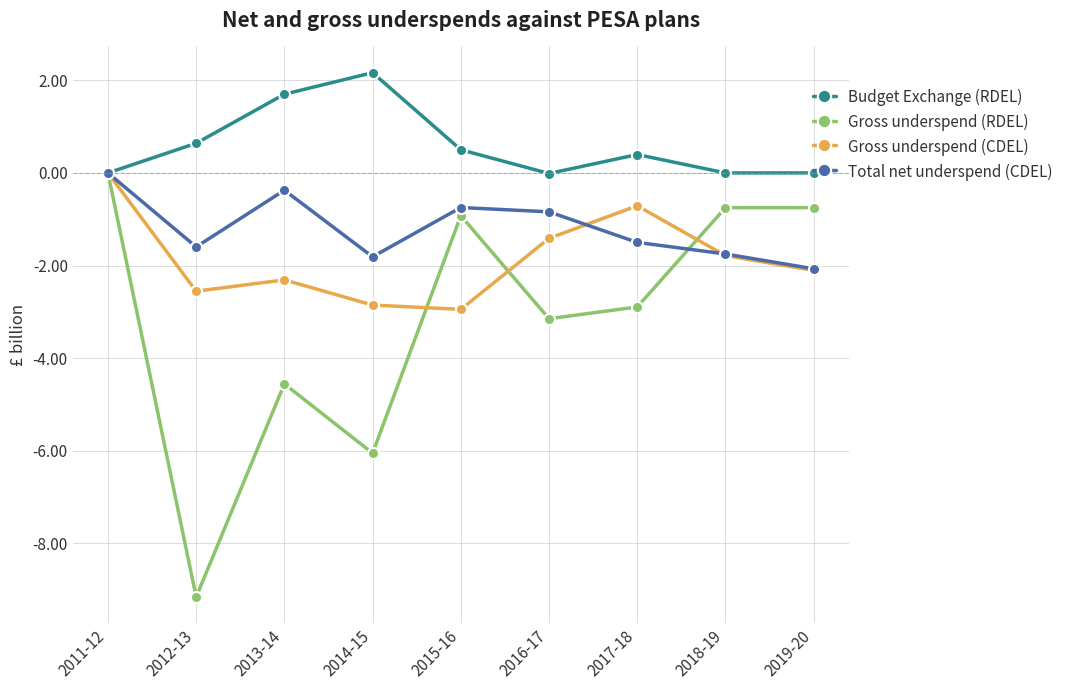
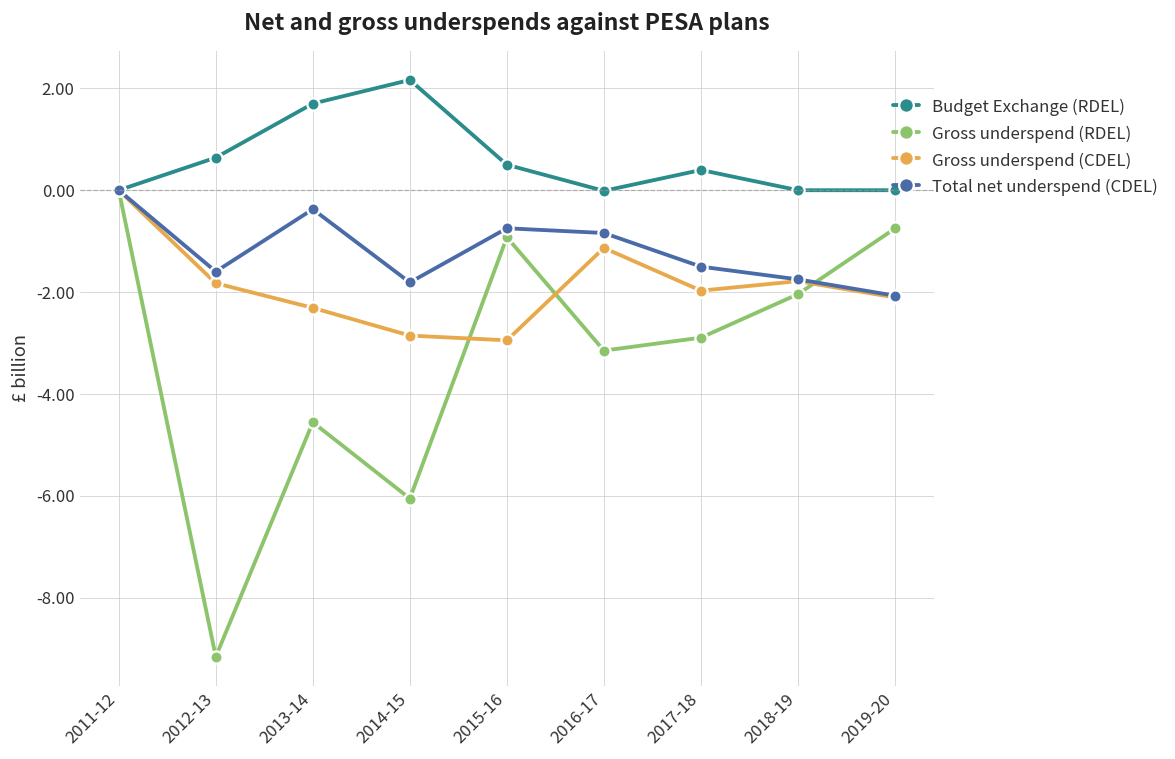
  {
    "Gross underspend (RDEL)": {
      "2012-13": -9.2,
      "2013-14": -4.6,
      "2014-15": -6.1,
      "2015-16": -0.9,
      "2016-17": -3.1,
      "2017-18": -2.9,
-     "2018-19": -0.8,
+     "2018-19": -2.0,
      "2019-20": -0.8
    },
    "Gross underspend (CDEL)": {
-     "2012-13": -2.6,
+     "2012-13": -1.8,
      "2013-14": -2.3,
      "2014-15": -2.9,
      "2015-16": -2.9,
-     "2016-17": -1.4,
-     "2017-18": -0.7
+     "2016-17": -1.1,
+     "2017-18": -2.0
    }
  }
